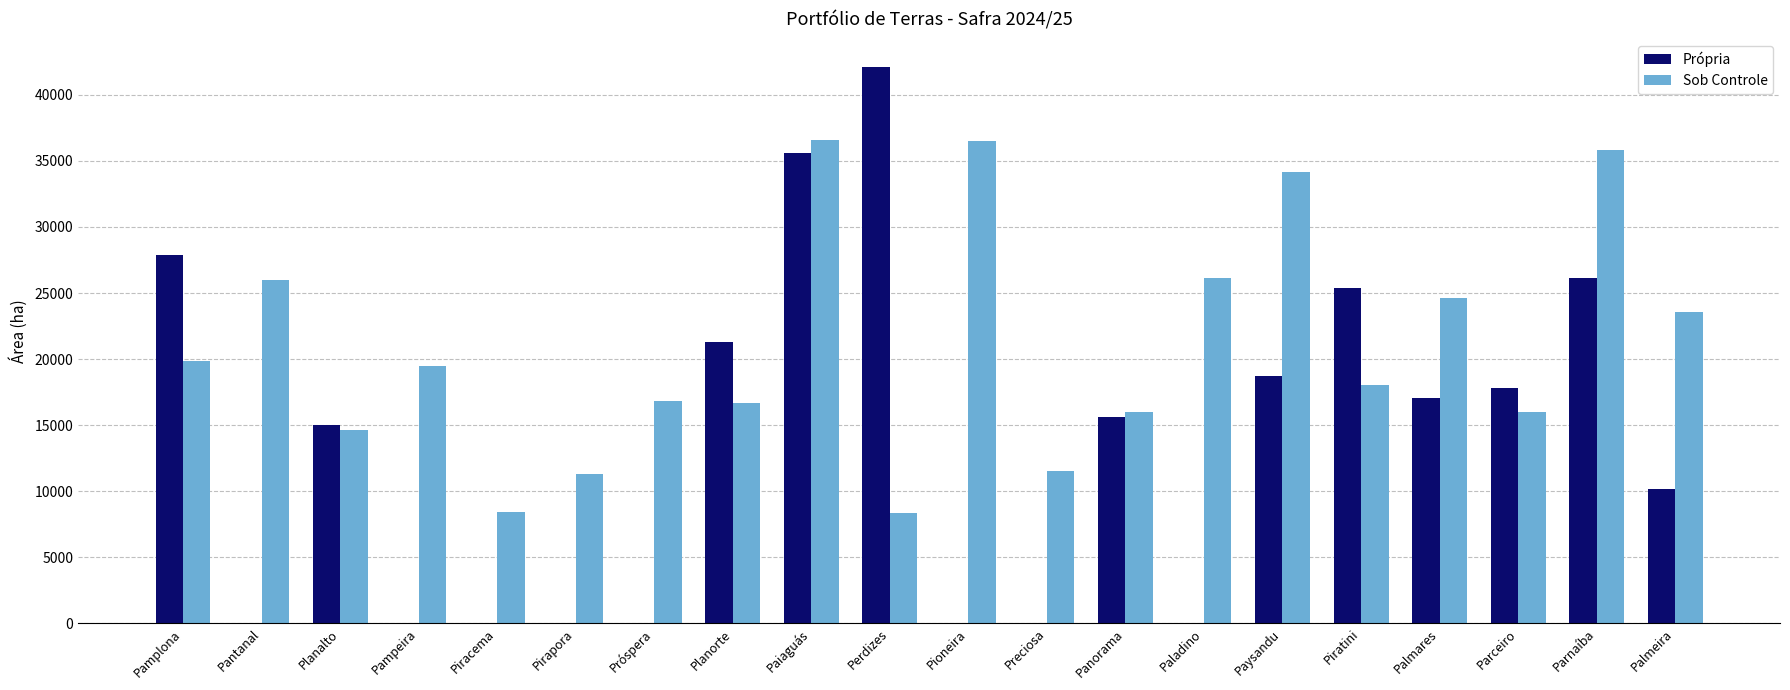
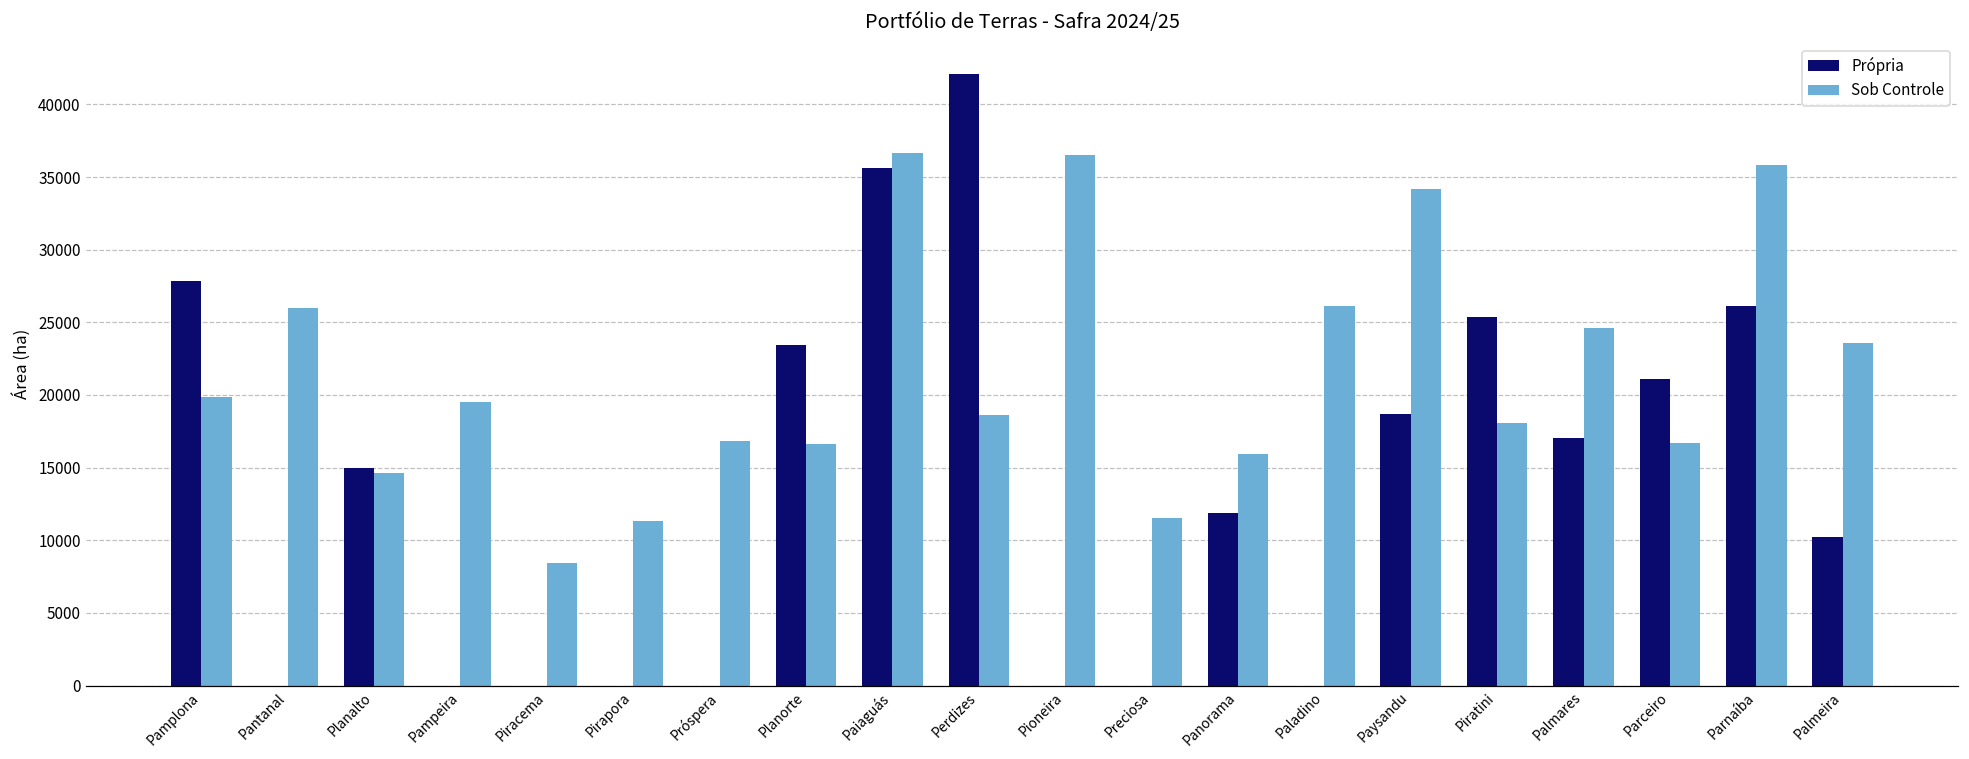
  {
    "Própria": {
      "Pamplona": 27900,
      "Pantanal": 0,
      "Planalto": 15000,
      "Pampeira": 0,
      "Piracema": 0,
      "Pirapora": 0,
      "Próspera": 0,
-     "Planorte": 21300,
+     "Planorte": 23500,
      "Paiaguás": 35600,
      "Perdizes": 42100,
      "Pioneira": 0,
      "Preciosa": 0,
-     "Panorama": 15600,
+     "Panorama": 11900,
      "Paladino": 0,
      "Paysandu": 18700,
      "Piratini": 25400,
      "Palmares": 17000,
-     "Parceiro": 17800,
+     "Parceiro": 21100,
      "Parnaíba": 26100,
      "Palmeira": 10200
    },
    "Sob Controle": {
      "Pamplona": 19900,
      "Pantanal": 26000,
      "Planalto": 14700,
      "Pampeira": 19500,
      "Piracema": 8400,
      "Pirapora": 11300,
      "Próspera": 16900,
      "Planorte": 16700,
      "Paiaguás": 36600,
-     "Perdizes": 8400,
+     "Perdizes": 18600,
      "Pioneira": 36500,
      "Preciosa": 11500,
      "Panorama": 16000,
      "Paladino": 26100,
      "Paysandu": 34200,
      "Piratini": 18100,
      "Palmares": 24600,
-     "Parceiro": 16000,
+     "Parceiro": 16700,
      "Parnaíba": 35800,
      "Palmeira": 23600
    }
  }
